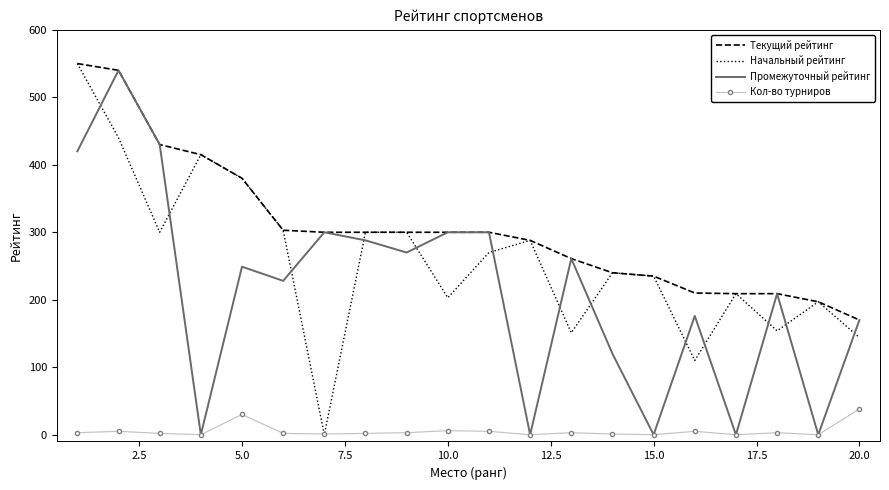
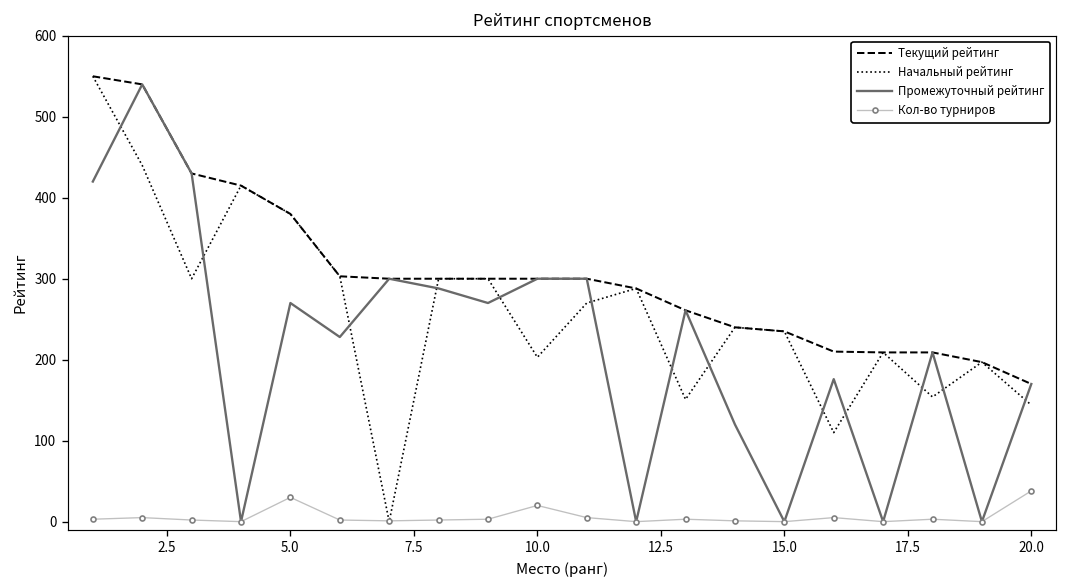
  {
    "Промежуточный рейтинг": {
-     "5.0": 250
+     "5.0": 270
    },
    "Кол-во турниров": {
      "5.0": 30,
-     "10.0": 10,
+     "10.0": 20,
      "20.0": 40
    }
  }
